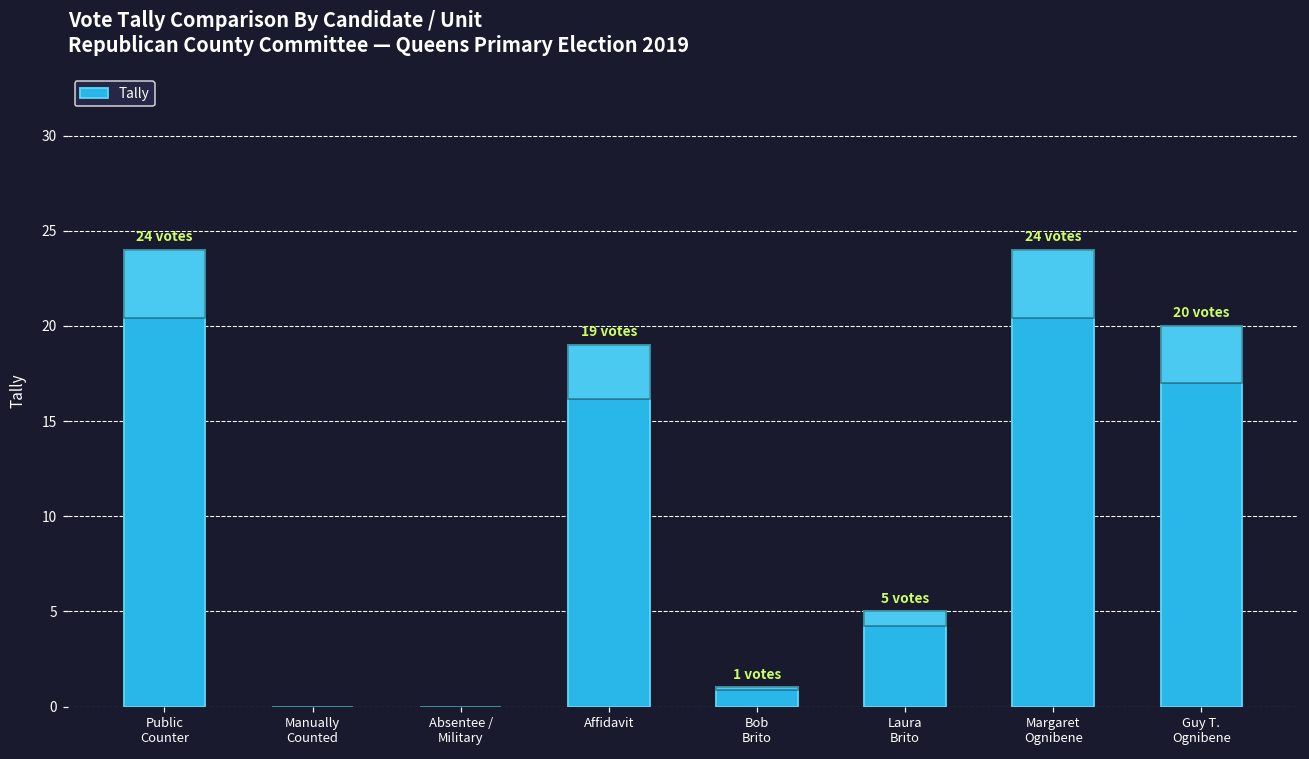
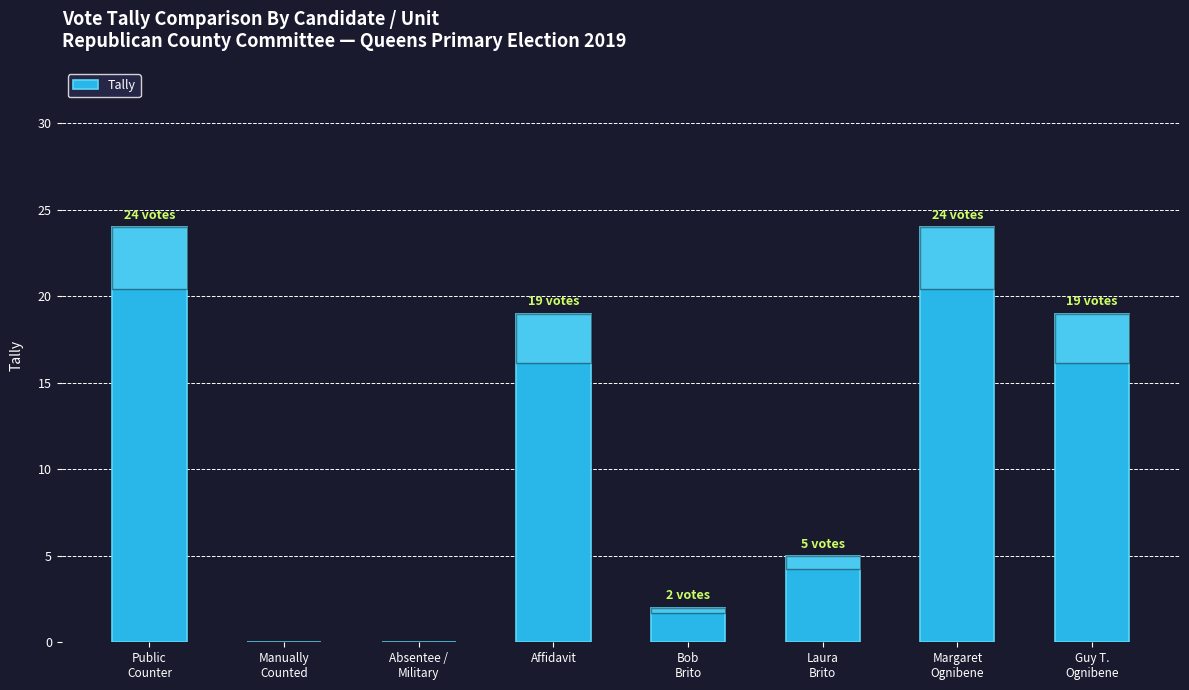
  {
    "Public Counter": 24,
    "Affidavit": 19,
-   "Bob Brito": 1,
+   "Bob Brito": 2,
    "Laura Brito": 5,
    "Margaret Ognibene": 24,
-   "Guy T. Ognibene": 20
+   "Guy T. Ognibene": 19
  }
